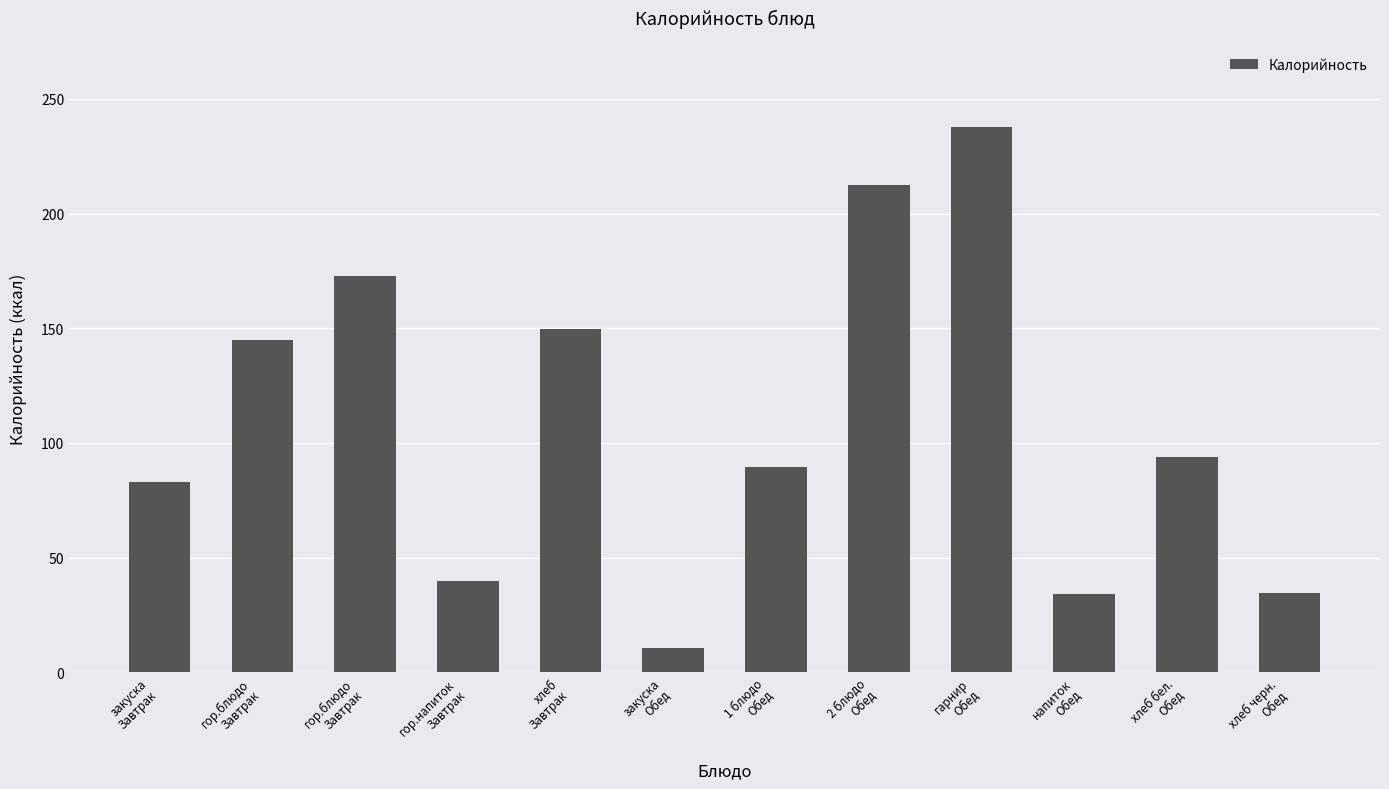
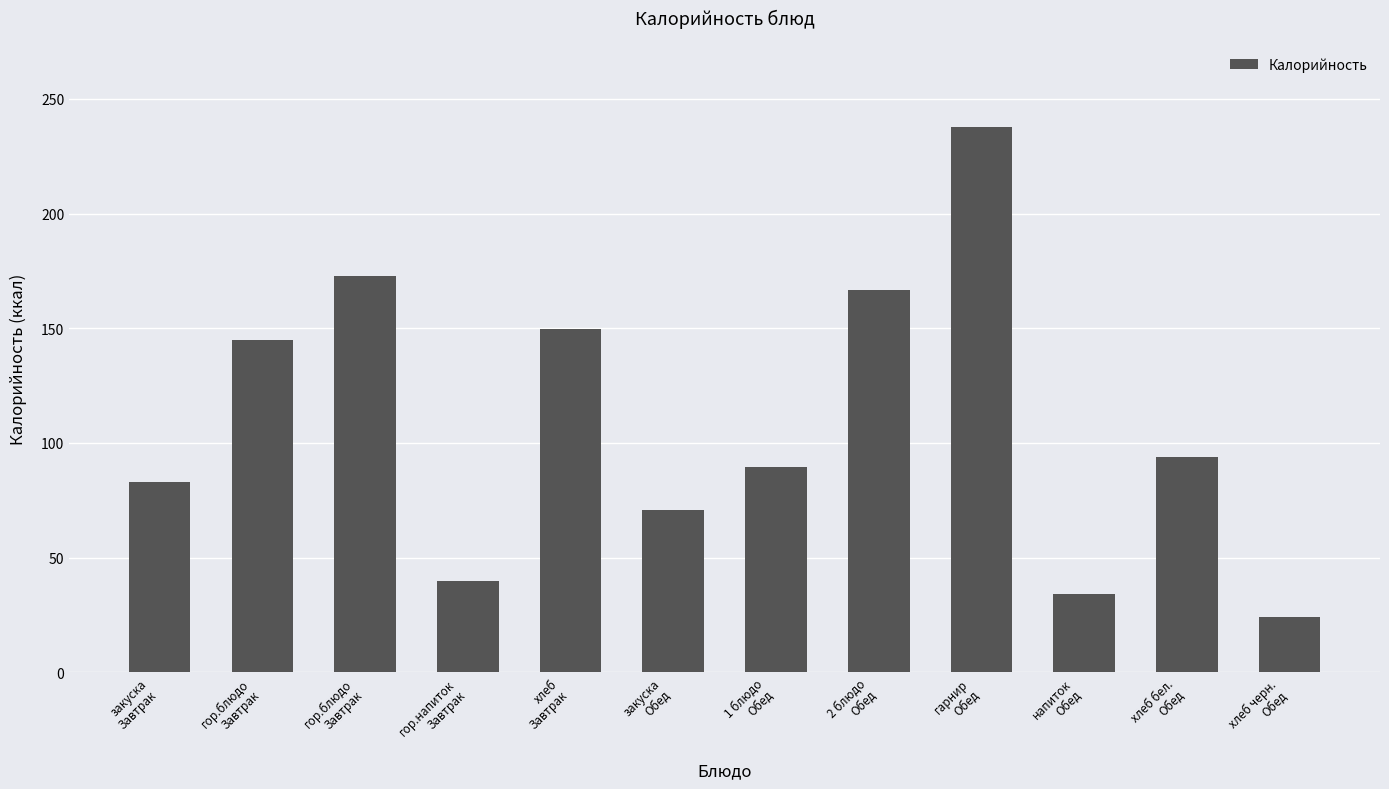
  {
    "закуска Завтрак": 83,
    "гор.напиток Завтрак": 40,
    "хлеб Завтрак": 150,
-   "закуска Обед": 11,
+   "закуска Обед": 71,
    "1 блюдо Обед": 90,
-   "2 блюдо Обед": 212,
+   "2 блюдо Обед": 167,
    "гарнир Обед": 238,
    "напиток Обед": 34,
    "хлеб бел. Обед": 94,
-   "хлеб черн. Обед": 35
+   "хлеб черн. Обед": 24
  }
